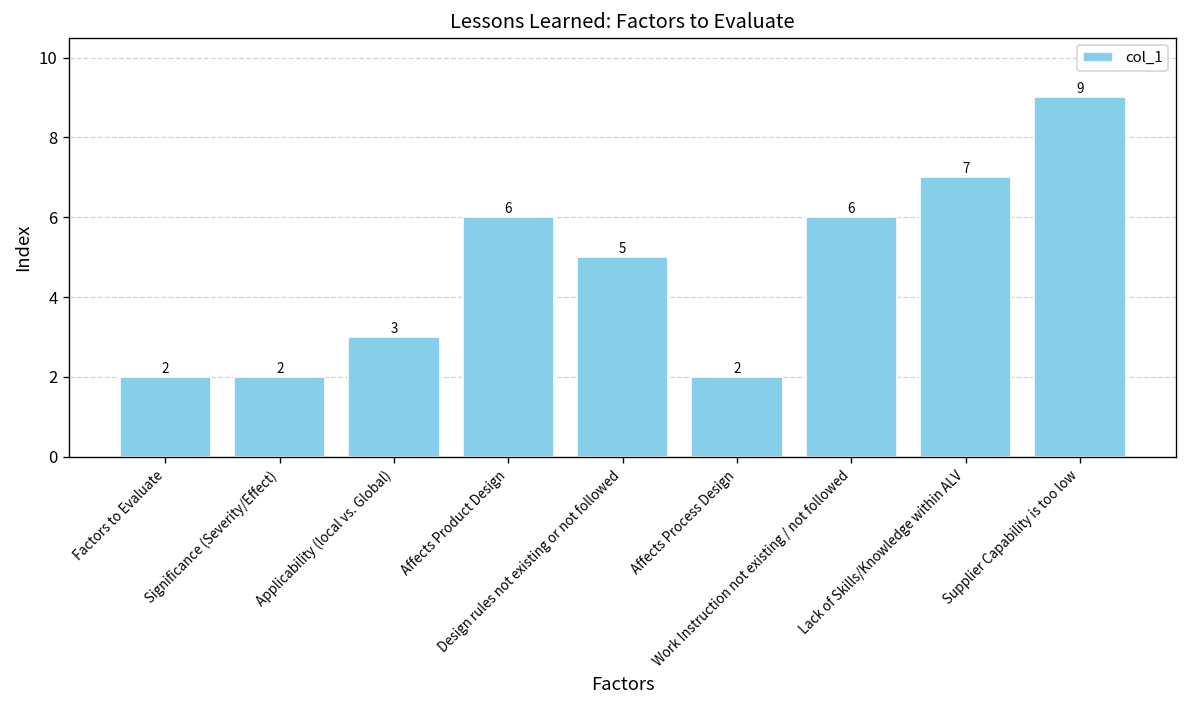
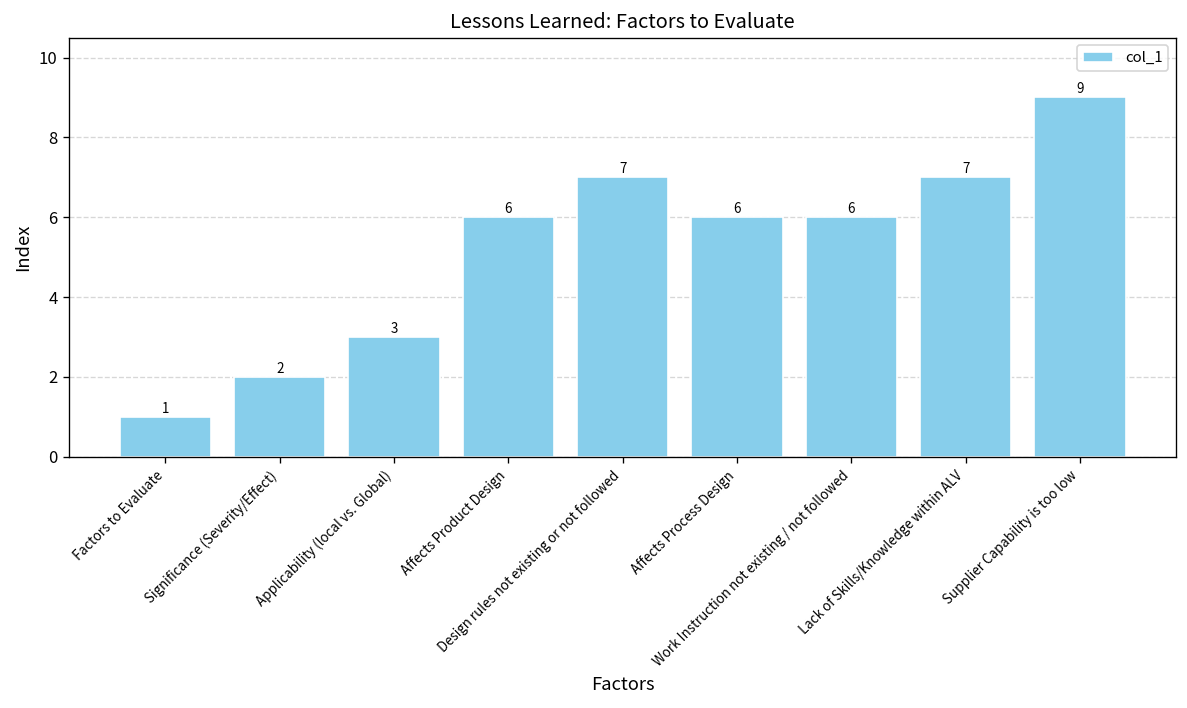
  {
-   "Factors to Evaluate": 2,
+   "Factors to Evaluate": 1,
    "Significance (Severity/Effect)": 2,
    "Applicability (local vs. Global)": 3,
    "Affects Product Design": 6,
-   "Design rules not existing or not followed": 5,
-   "Affects Process Design": 2,
+   "Design rules not existing or not followed": 7,
+   "Affects Process Design": 6,
    "Work Instruction not existing / not followed": 6,
    "Lack of Skills/Knowledge within ALV": 7,
    "Supplier Capability is too low": 9
  }
